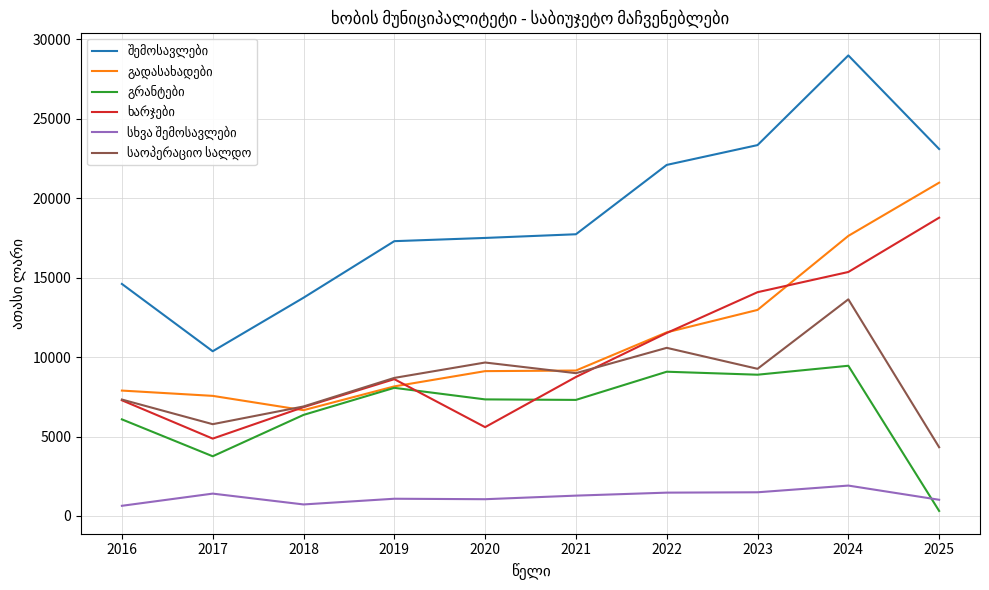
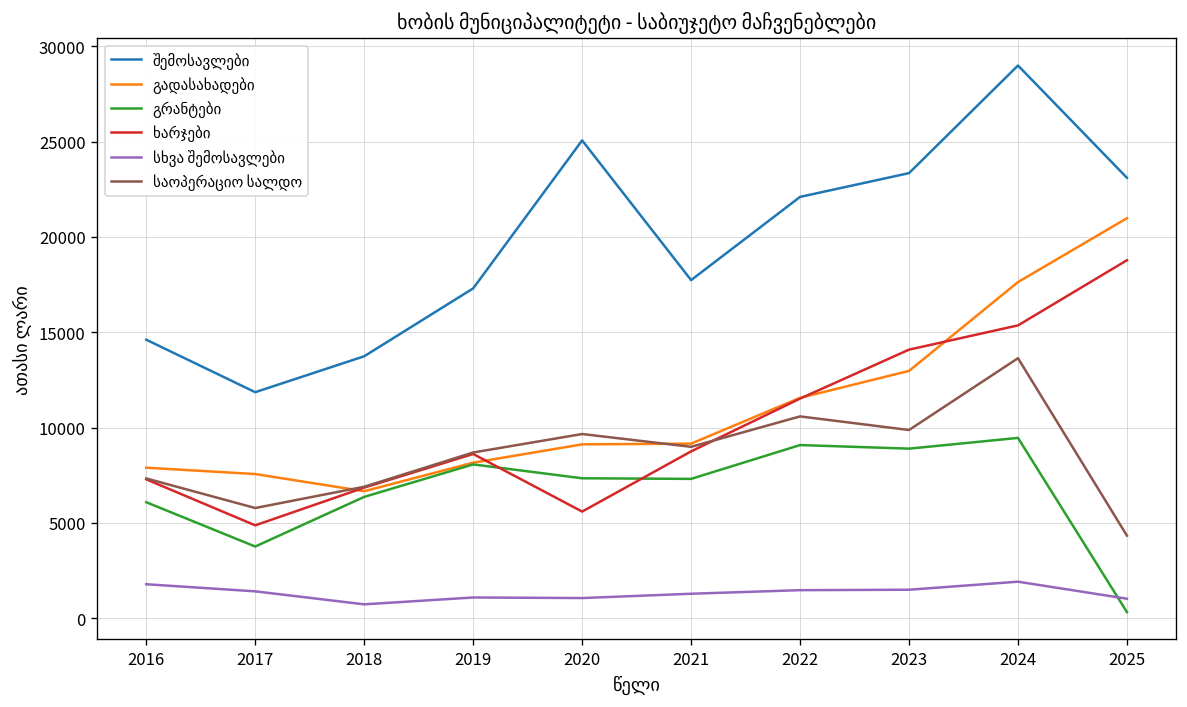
  {
    "შემოსავლები": {
      "2016": 14600,
-     "2017": 10400,
+     "2017": 11900,
      "2018": 13700,
      "2019": 17300,
-     "2020": 17500,
+     "2020": 25100,
      "2021": 17700,
      "2022": 22100,
      "2023": 23300,
      "2024": 29000,
      "2025": 23100
    },
    "გადასახადები": {
      "2016": 7900,
      "2017": 7600,
      "2018": 6700,
      "2020": 9100,
      "2021": 9200,
      "2023": 13000,
      "2024": 17600,
      "2025": 21000
    },
    "გრანტები": {
      "2016": 6100,
      "2017": 3800,
      "2018": 6400,
      "2020": 7300,
      "2021": 7300,
      "2022": 9100,
      "2023": 8900,
      "2024": 9500,
      "2025": 300
    },
    "ხარჯები": {
      "2017": 4900,
      "2020": 5600,
      "2021": 8700,
      "2023": 14100,
      "2024": 15400,
      "2025": 18800
    },
    "სხვა შემოსავლები": {
-     "2016": 600,
+     "2016": 1800,
      "2017": 1400,
      "2018": 700,
      "2019": 1100,
      "2020": 1100,
      "2021": 1300,
      "2022": 1500,
      "2023": 1500,
      "2024": 1900,
      "2025": 1000
    },
    "საოპერაციო სალდო": {
      "2017": 5800,
      "2020": 9700,
      "2021": 9000,
      "2022": 10600,
-     "2023": 9300,
+     "2023": 9900,
      "2024": 13600,
      "2025": 4300
    }
  }
